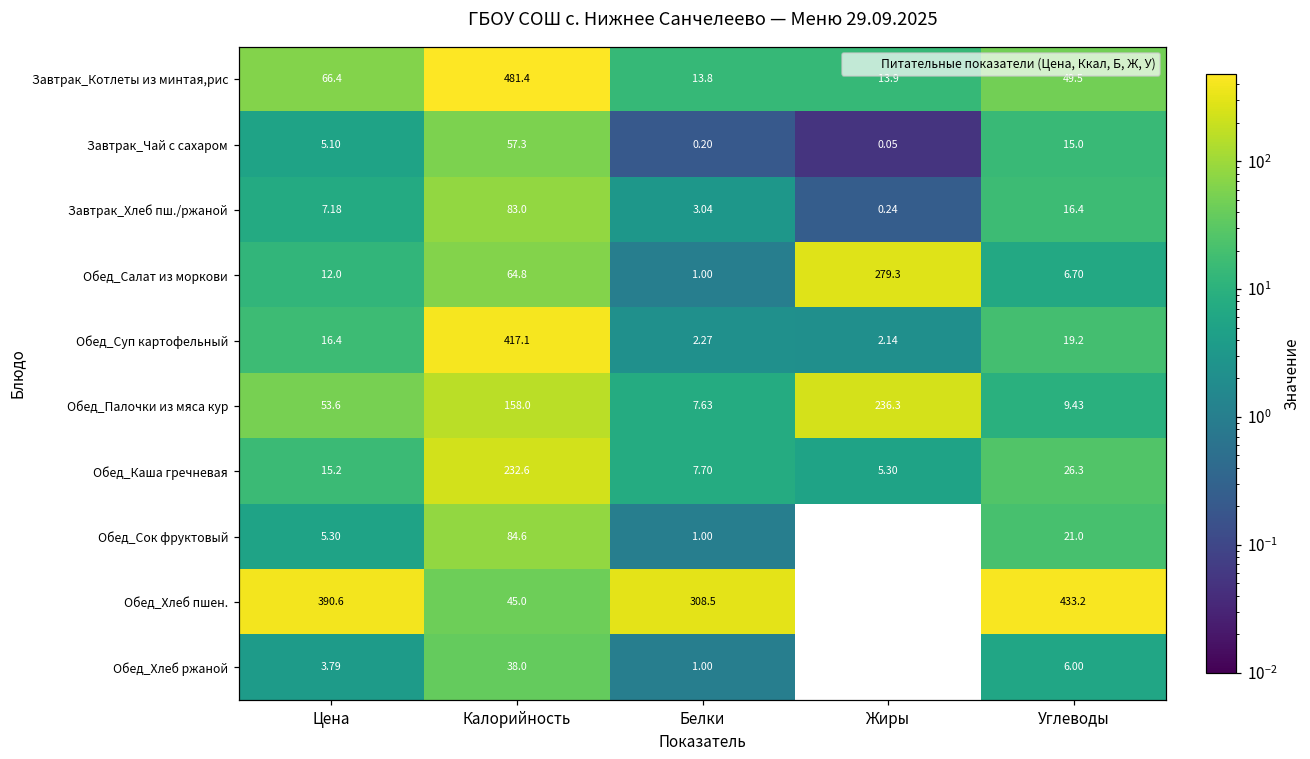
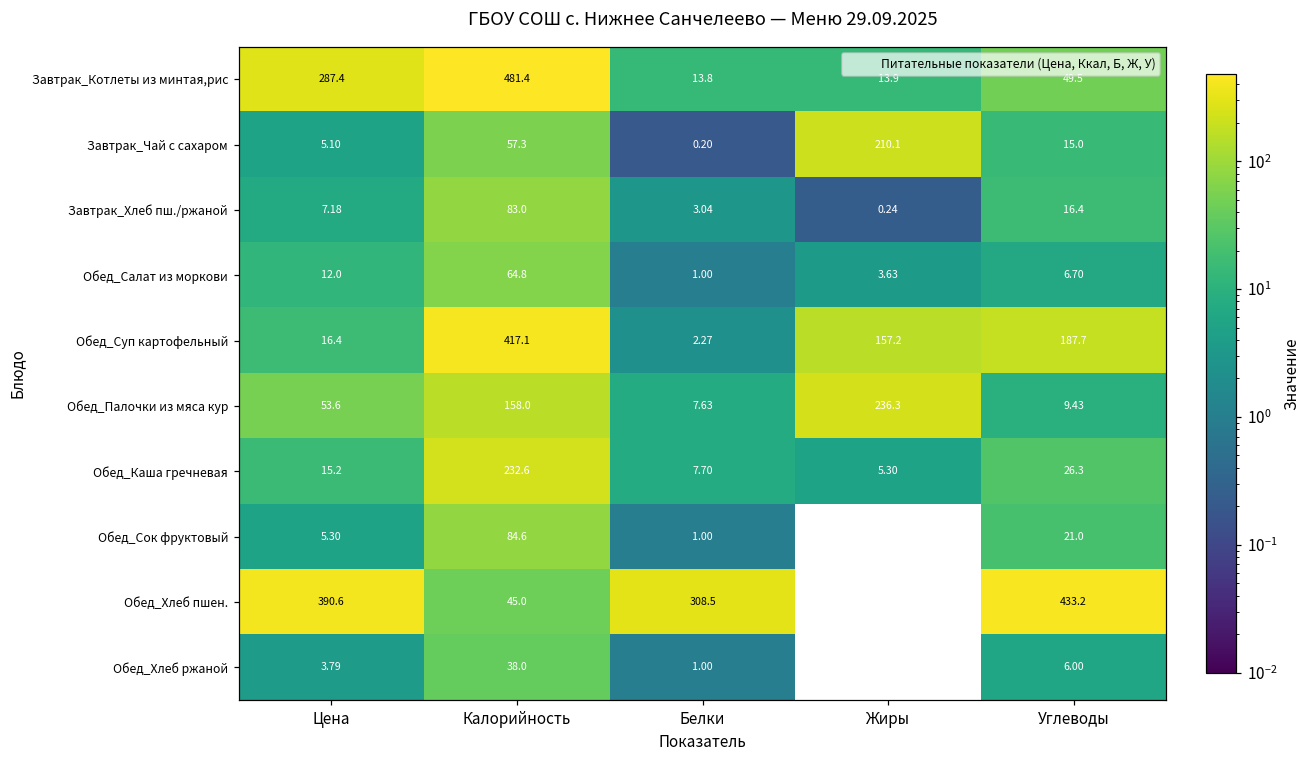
  {
    "Завтрак_Котлеты из минтая,рис": {
-     "Цена": 66.4,
+     "Цена": 287.4,
      "Калорийность": 481.4,
      "Белки": 13.8
    },
    "Завтрак_Чай с сахаром": {
      "Цена": 5.10,
      "Калорийность": 57.3,
      "Белки": 0.20,
-     "Жиры": 0.05,
+     "Жиры": 210.1,
      "Углеводы": 15.0
    },
    "Завтрак_Хлеб пш./ржаной": {
      "Цена": 7.18,
      "Калорийность": 83.0,
      "Белки": 3.04,
      "Жиры": 0.24,
      "Углеводы": 16.4
    },
    "Обед_Салат из моркови": {
      "Цена": 12.0,
      "Калорийность": 64.8,
      "Белки": 1.00,
-     "Жиры": 279.3,
+     "Жиры": 3.63,
      "Углеводы": 6.70
    },
    "Обед_Суп картофельный": {
      "Цена": 16.4,
      "Калорийность": 417.1,
      "Белки": 2.27,
-     "Жиры": 2.14,
-     "Углеводы": 19.2
+     "Жиры": 157.2,
+     "Углеводы": 187.7
    },
    "Обед_Палочки из мяса кур": {
      "Цена": 53.6,
      "Калорийность": 158.0,
      "Белки": 7.63,
      "Жиры": 236.3,
      "Углеводы": 9.43
    },
    "Обед_Каша гречневая": {
      "Цена": 15.2,
      "Калорийность": 232.6,
      "Белки": 7.70,
      "Жиры": 5.30,
      "Углеводы": 26.3
    },
    "Обед_Сок фруктовый": {
      "Цена": 5.30,
      "Калорийность": 84.6,
      "Белки": 1.00,
      "Углеводы": 21.0
    },
    "Обед_Хлеб пшен.": {
      "Цена": 390.6,
      "Калорийность": 45.0,
      "Белки": 308.5,
      "Углеводы": 433.2
    },
    "Обед_Хлеб ржаной": {
      "Цена": 3.79,
      "Калорийность": 38.0,
      "Белки": 1.00,
      "Углеводы": 6.00
    }
  }
